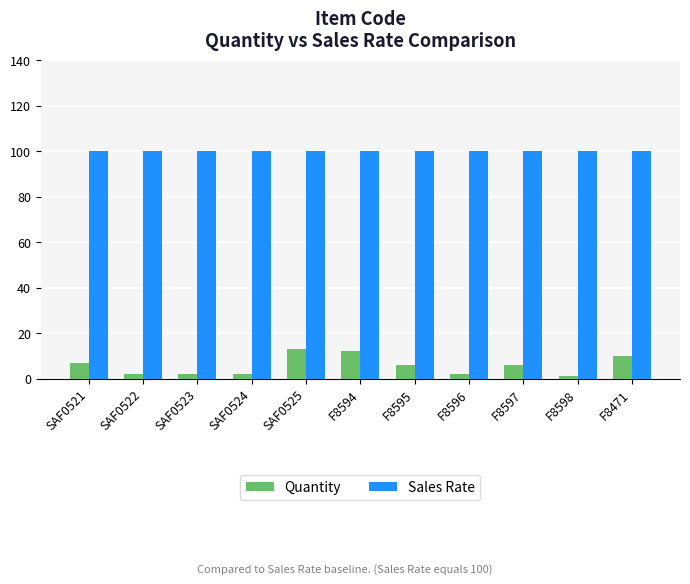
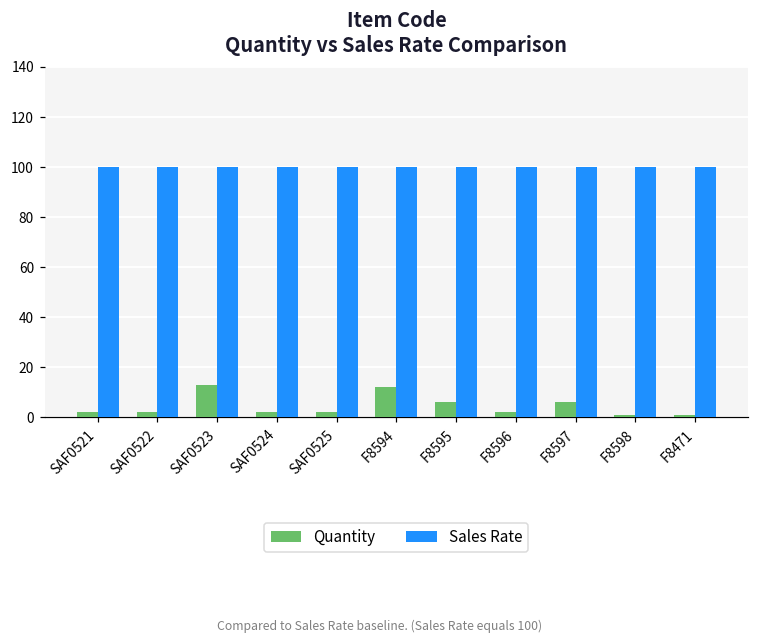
  {
    "Quantity": {
-     "SAF0521": 7,
+     "SAF0521": 2,
      "SAF0522": 2,
-     "SAF0523": 2,
+     "SAF0523": 13,
      "SAF0524": 2,
-     "SAF0525": 13,
+     "SAF0525": 2,
      "F8594": 12,
      "F8595": 6,
      "F8596": 2,
      "F8597": 6,
-     "F8471": 10
+     "F8471": 1
    },
    "Sales Rate": {
      "SAF0521": 100,
      "SAF0522": 100,
      "SAF0523": 100,
      "SAF0524": 100,
      "SAF0525": 100,
      "F8594": 100,
      "F8595": 100,
      "F8596": 100,
      "F8597": 100,
      "F8598": 100,
      "F8471": 100
    }
  }
